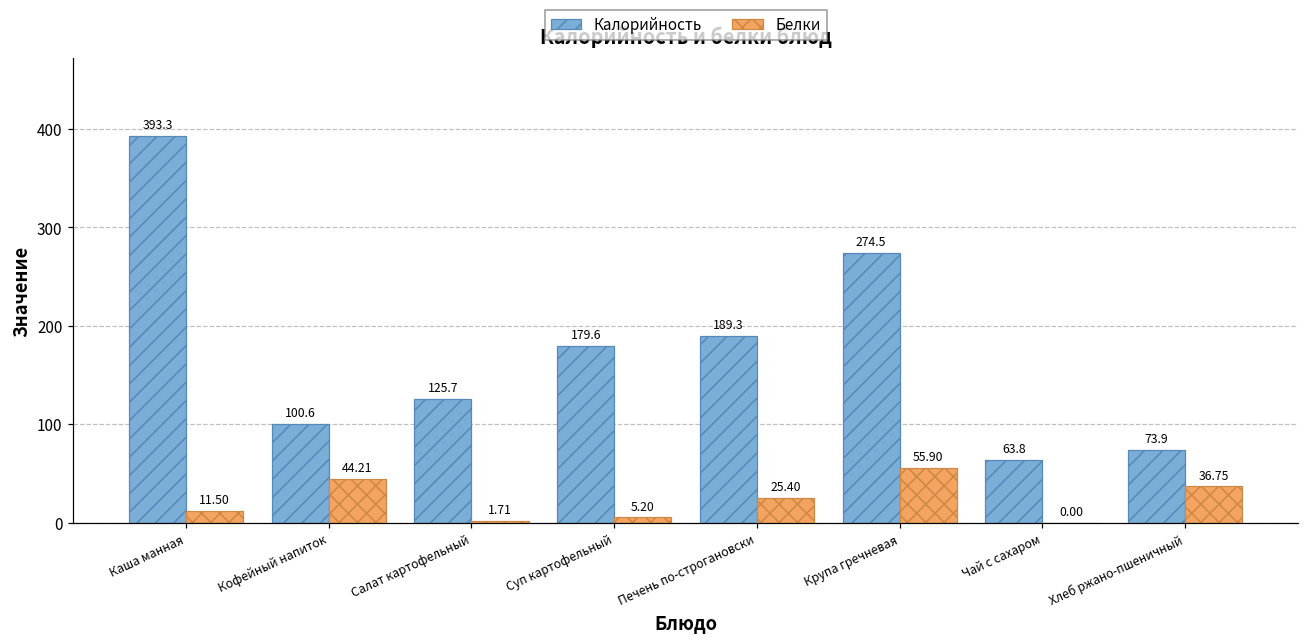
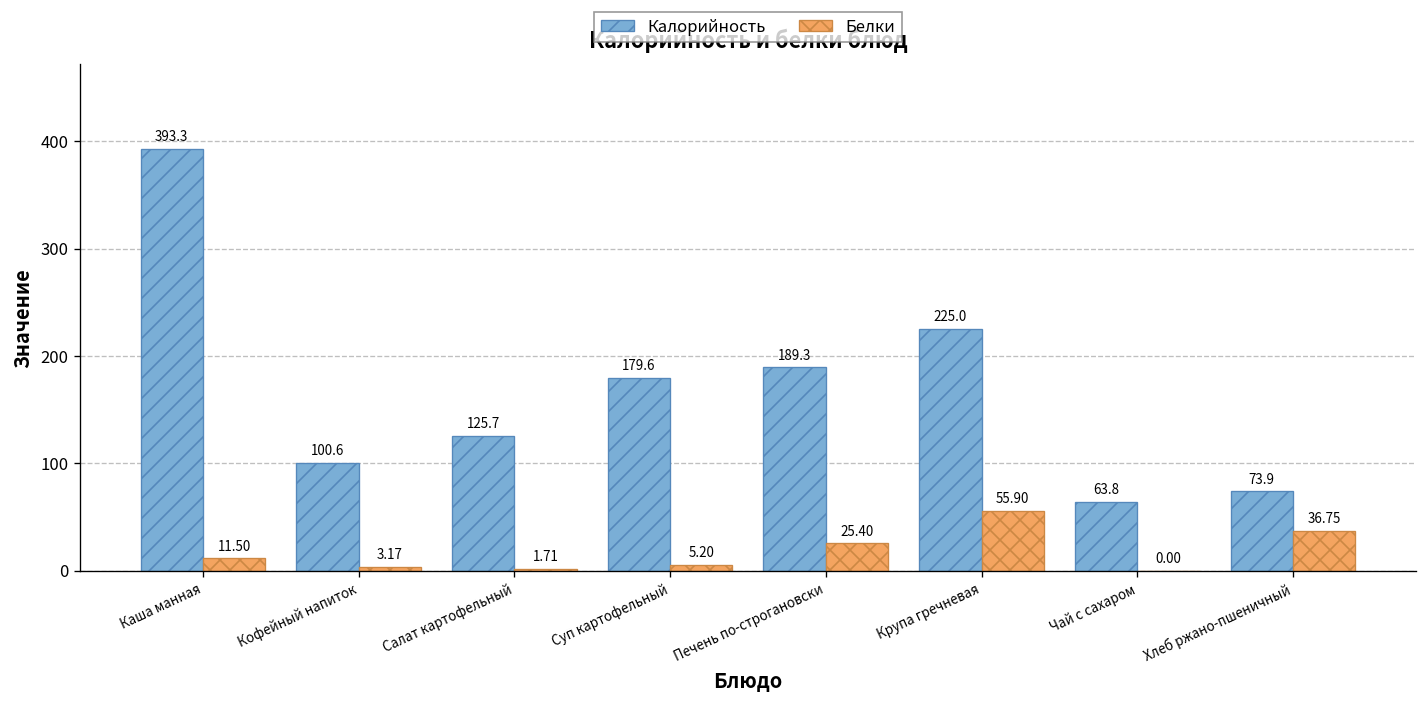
  {
    "Калорийность": {
      "Каша манная": 393.3,
      "Кофейный напиток": 100.6,
      "Салат картофельный": 125.7,
      "Суп картофельный": 179.6,
      "Печень по-строгановски": 189.3,
-     "Крупа гречневая": 274.5,
+     "Крупа гречневая": 225.0,
      "Чай с сахаром": 63.8,
      "Хлеб ржано-пшеничный": 73.9
    },
    "Белки": {
      "Каша манная": 11.50,
-     "Кофейный напиток": 44.21,
+     "Кофейный напиток": 3.17,
      "Салат картофельный": 1.71,
      "Суп картофельный": 5.20,
      "Печень по-строгановски": 25.40,
      "Крупа гречневая": 55.90,
      "Чай с сахаром": 0.00,
      "Хлеб ржано-пшеничный": 36.75
    }
  }
